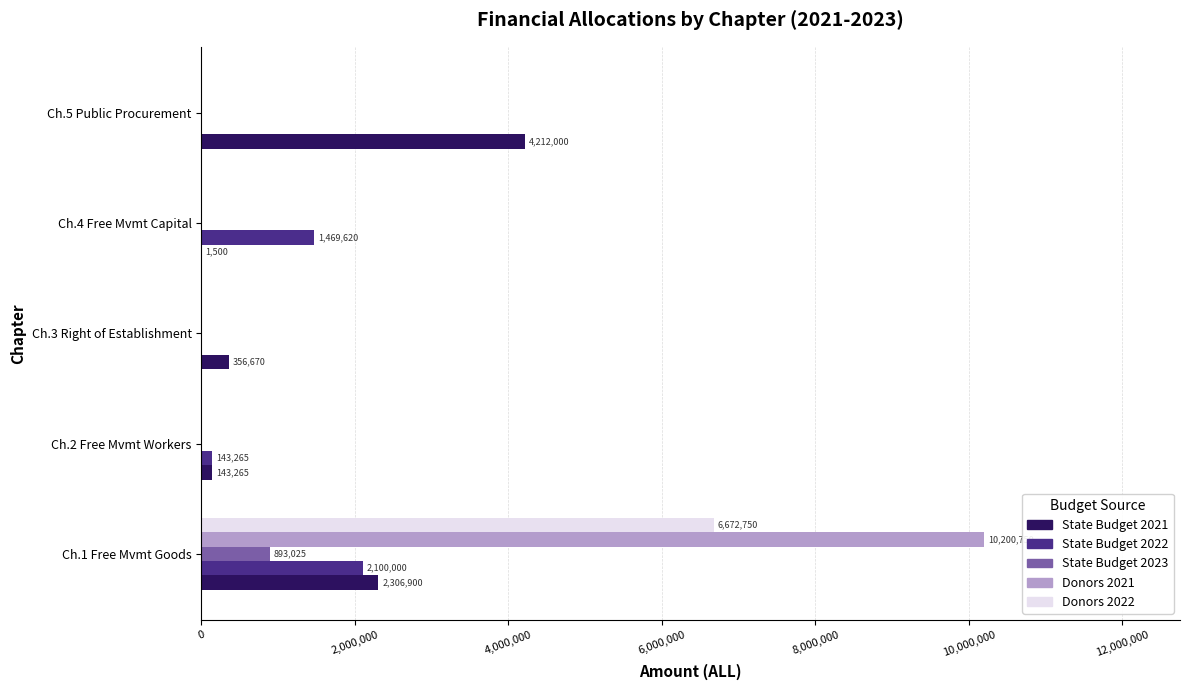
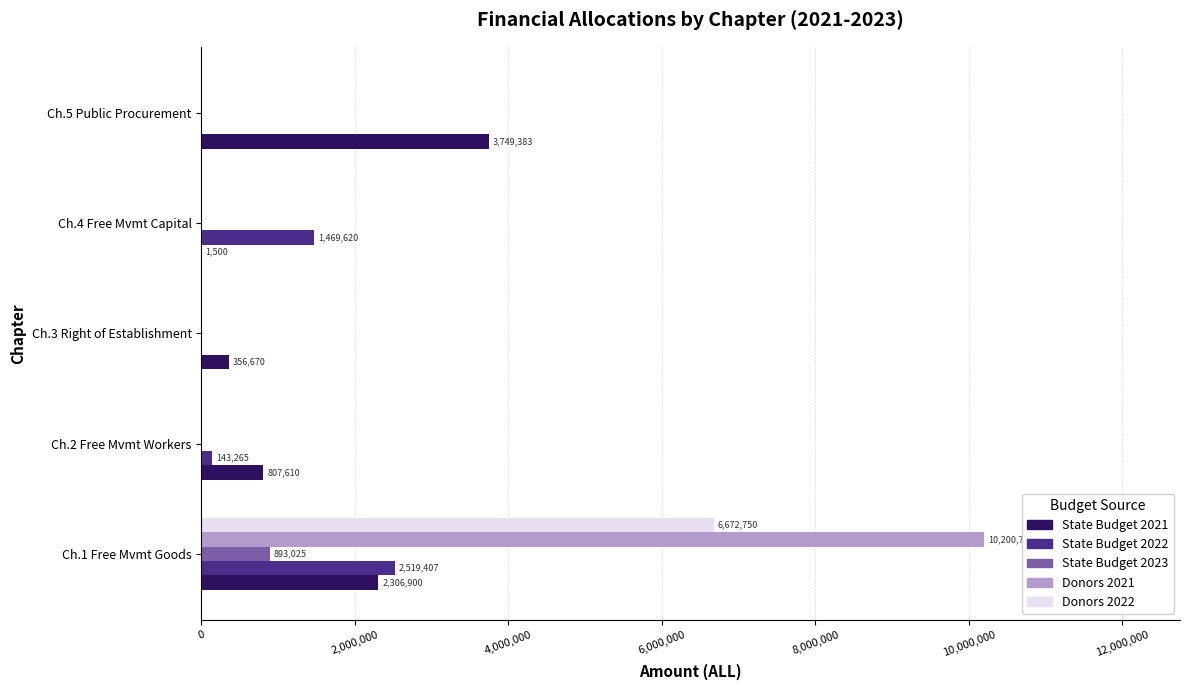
  {
    "State Budget 2021": {
-     "Ch.5 Public Procurement": "4,212,000",
+     "Ch.5 Public Procurement": "3,749,383",
      "Ch.4 Free Mvmt Capital": "1,500",
      "Ch.3 Right of Establishment": "356,670",
-     "Ch.2 Free Mvmt Workers": "143,265",
+     "Ch.2 Free Mvmt Workers": "807,610",
      "Ch.1 Free Mvmt Goods": "2,306,900"
    },
    "State Budget 2022": {
      "Ch.4 Free Mvmt Capital": "1,469,620",
      "Ch.2 Free Mvmt Workers": "143,265",
-     "Ch.1 Free Mvmt Goods": "2,100,000"
+     "Ch.1 Free Mvmt Goods": "2,519,407"
    },
    "State Budget 2023": {
      "Ch.1 Free Mvmt Goods": "893,025"
    },
    "Donors 2021": {
      "Ch.5 Public Procurement": "0",
      "Ch.4 Free Mvmt Capital": "0",
      "Ch.3 Right of Establishment": "0",
      "Ch.2 Free Mvmt Workers": "0"
    },
    "Donors 2022": {
      "Ch.1 Free Mvmt Goods": "6,672,750"
    }
  }
